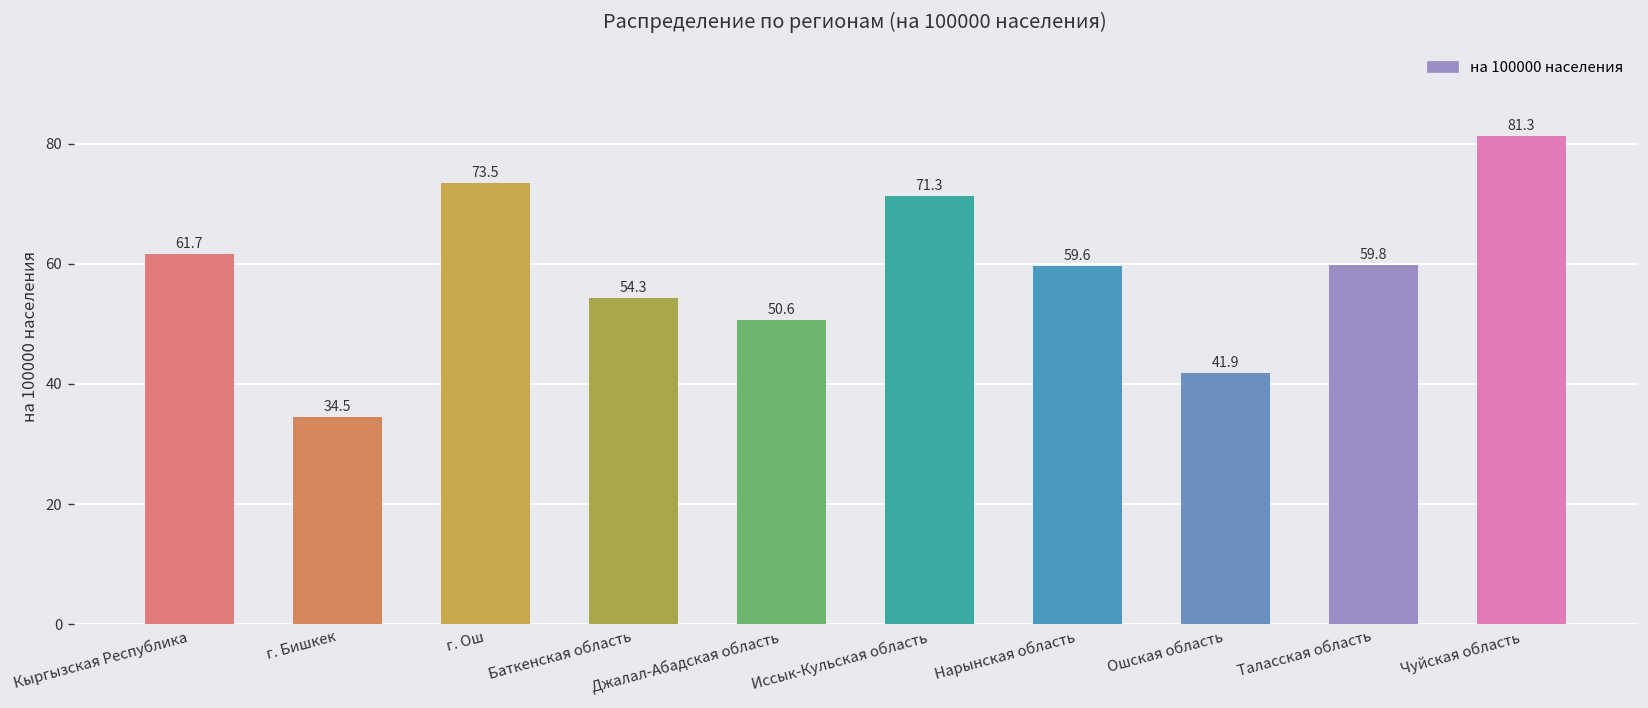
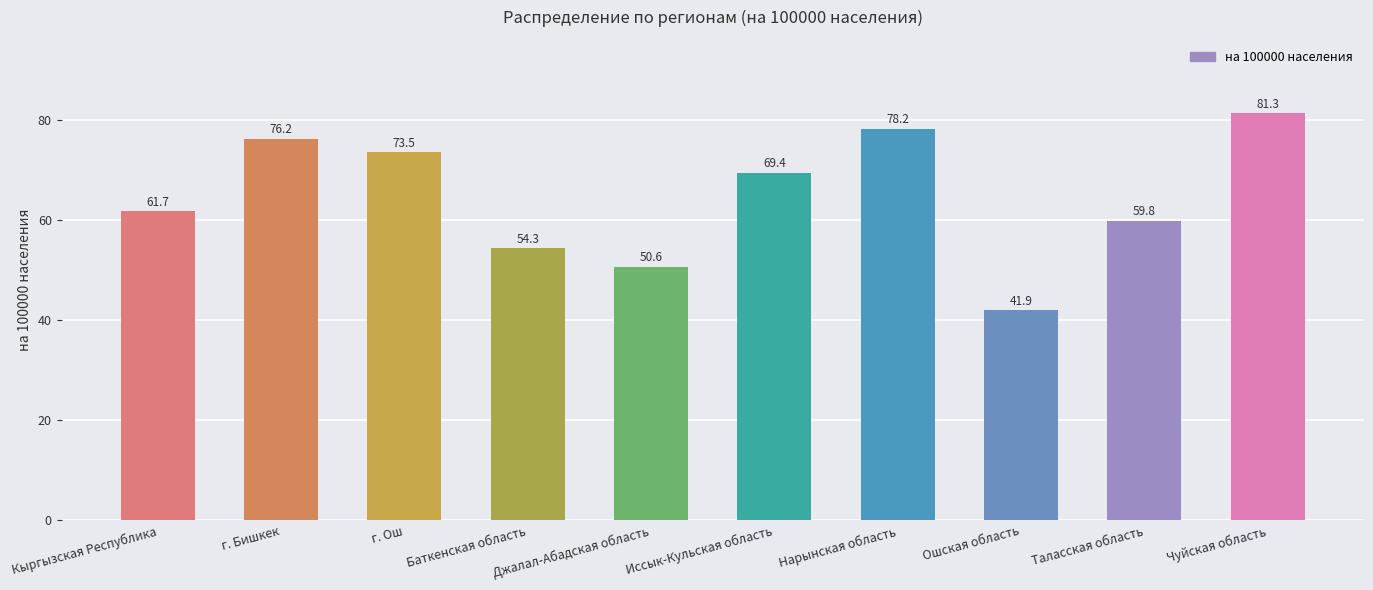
  {
    "Кыргызская Республика": 61.7,
-   "г. Бишкек": 34.5,
+   "г. Бишкек": 76.2,
    "г. Ош": 73.5,
    "Баткенская область": 54.3,
    "Джалал-Абадская область": 50.6,
-   "Иссык-Кульская область": 71.3,
-   "Нарынская область": 59.6,
+   "Иссык-Кульская область": 69.4,
+   "Нарынская область": 78.2,
    "Ошская область": 41.9,
    "Таласская область": 59.8,
    "Чуйская область": 81.3
  }
